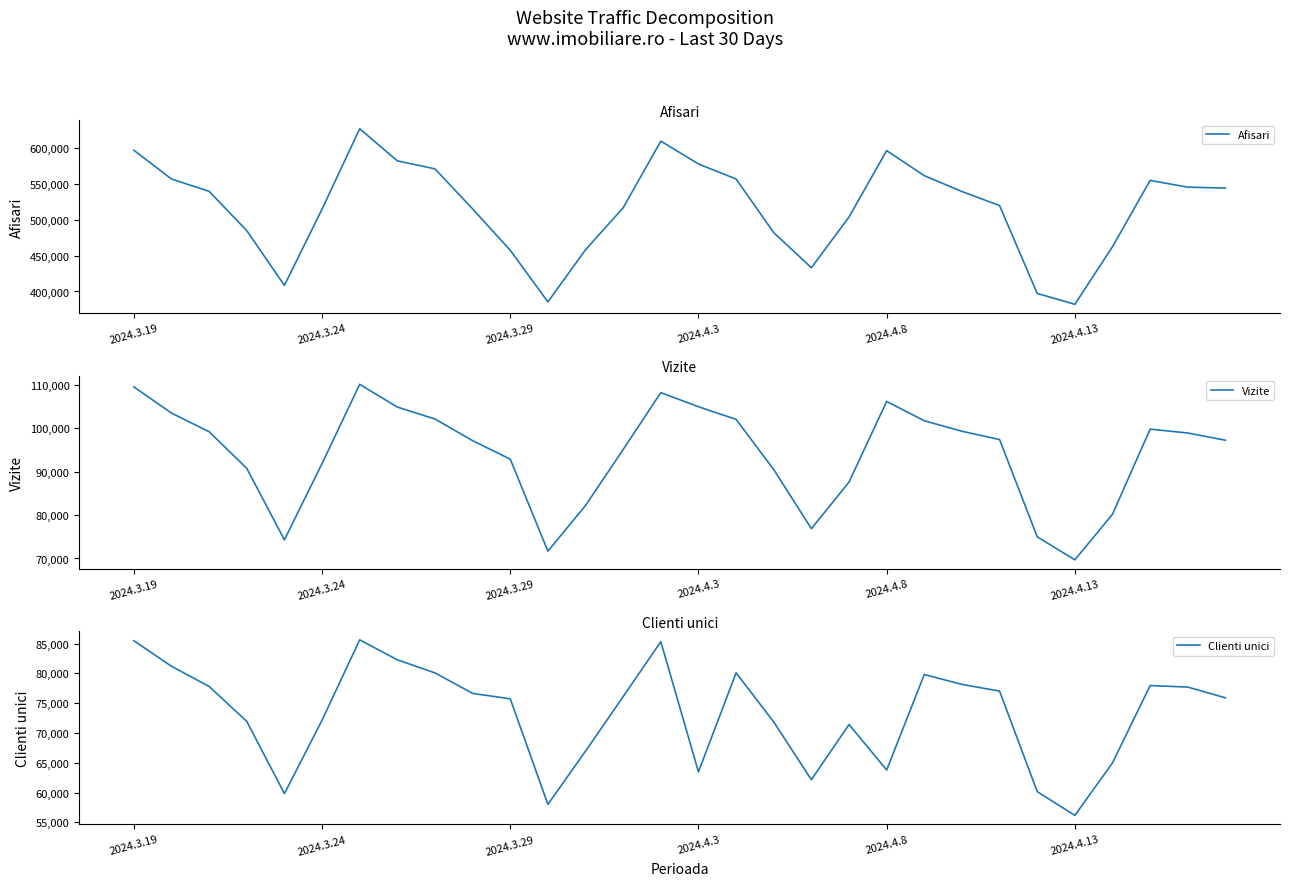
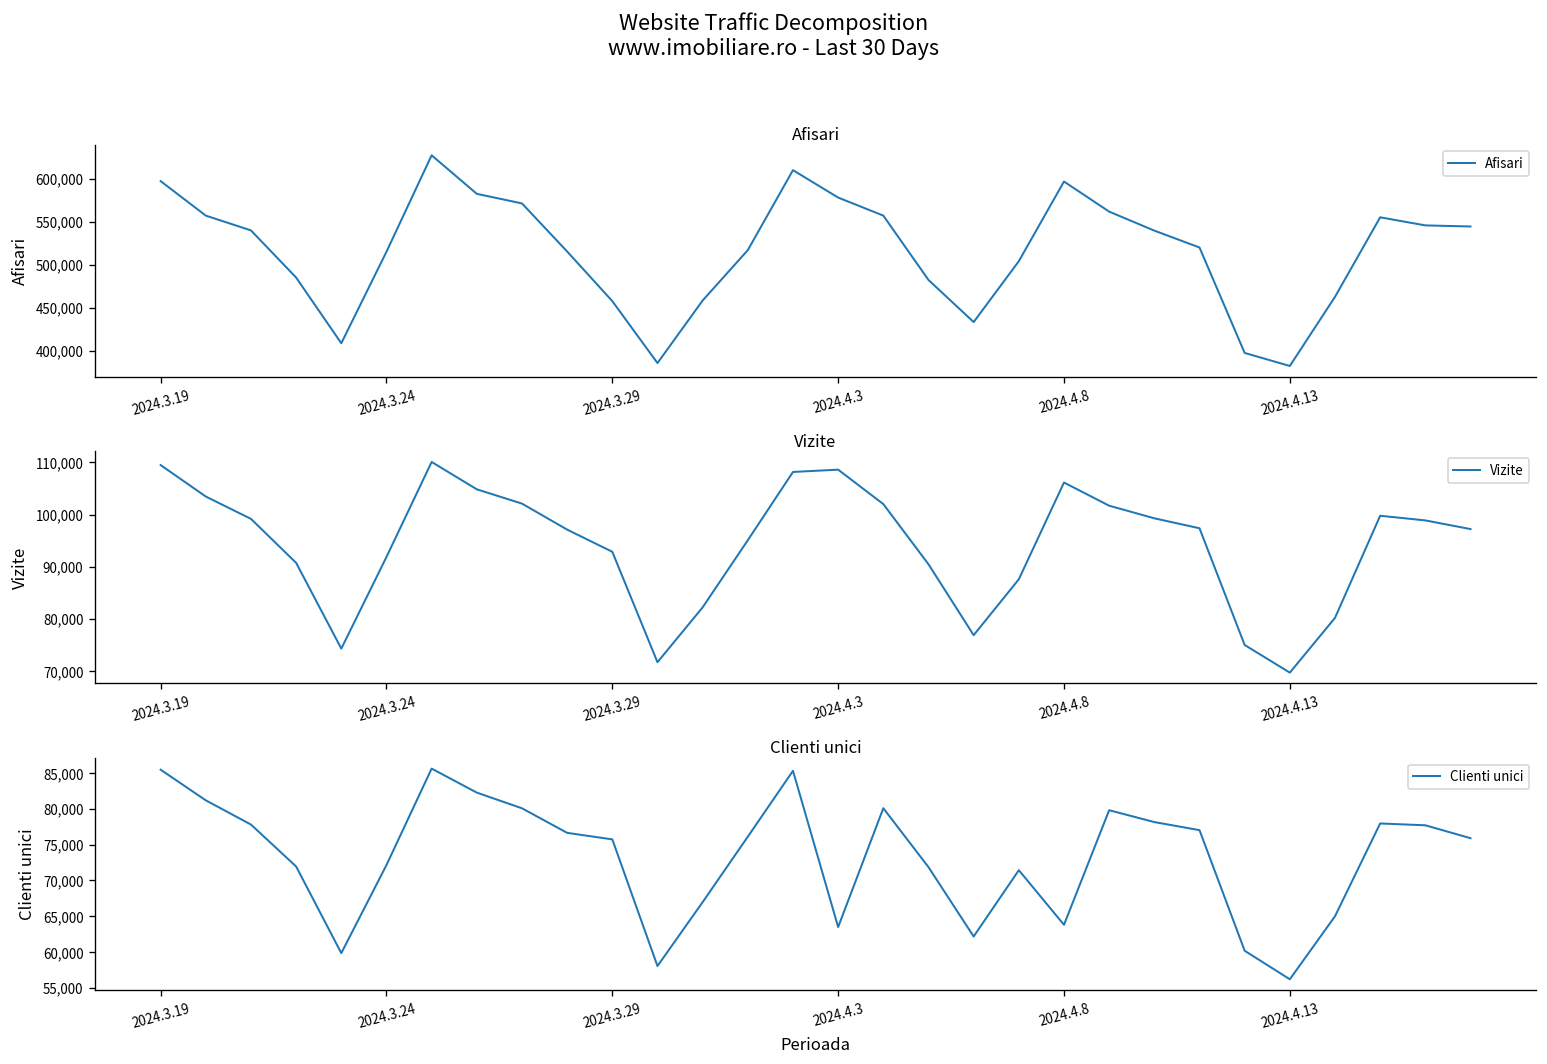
  {
    "Afisari": {
      "2024.3.19": "600,000",
      "2024.3.24": "520,000",
      "2024.3.29": "460,000",
      "2024.4.3": "580,000",
      "2024.4.8": "600,000",
      "2024.4.13": "380,000"
    },
    "Vizite": {
      "2024.3.19": "109,000",
      "2024.3.24": "92,000",
      "2024.3.29": "93,000",
-     "2024.4.3": "105,000",
+     "2024.4.3": "109,000",
      "2024.4.8": "106,000",
      "2024.4.13": "70,000"
    },
    "Clienti unici": {
      "2024.3.19": "85,000",
      "2024.3.24": "72,000",
      "2024.3.29": "76,000",
      "2024.4.3": "63,000",
      "2024.4.8": "64,000",
      "2024.4.13": "56,000"
    }
  }
